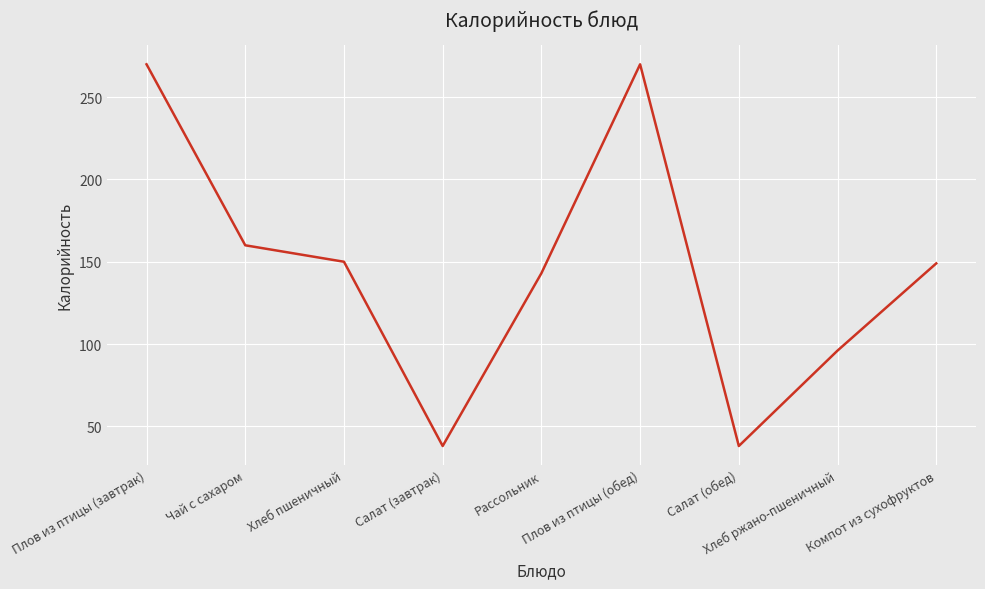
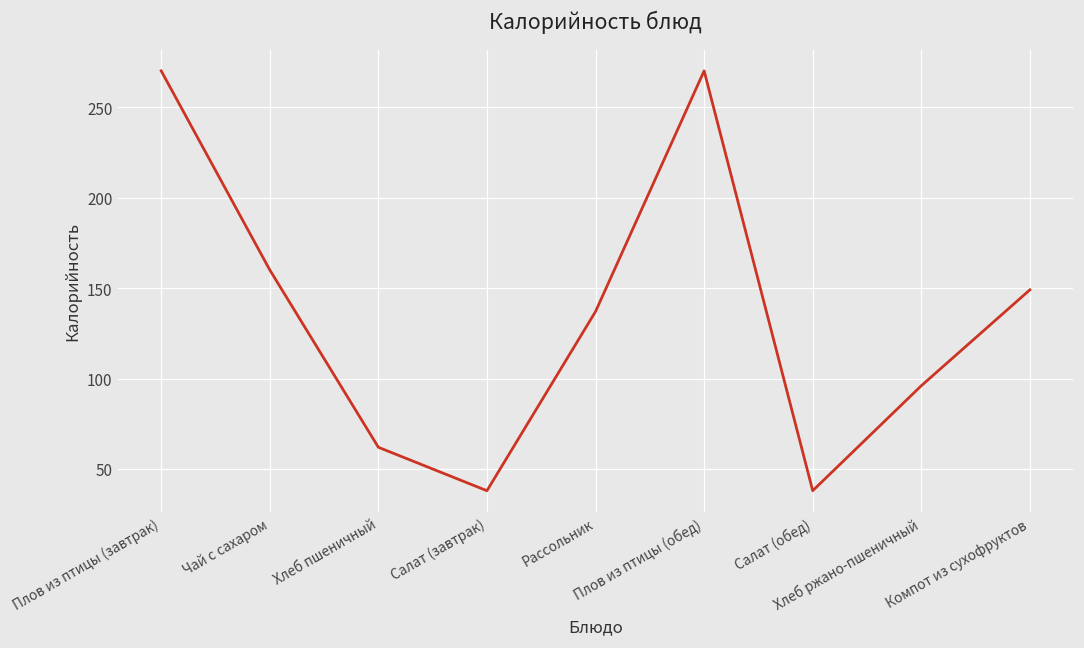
  {
    "Плов из птицы (завтрак)": 270,
    "Чай с сахаром": 160,
-   "Хлеб пшеничный": 150,
+   "Хлеб пшеничный": 62,
    "Салат (завтрак)": 38,
-   "Рассольник": 143,
+   "Рассольник": 137,
    "Плов из птицы (обед)": 270,
    "Салат (обед)": 38,
    "Хлеб ржано-пшеничный": 96,
    "Компот из сухофруктов": 149
  }
